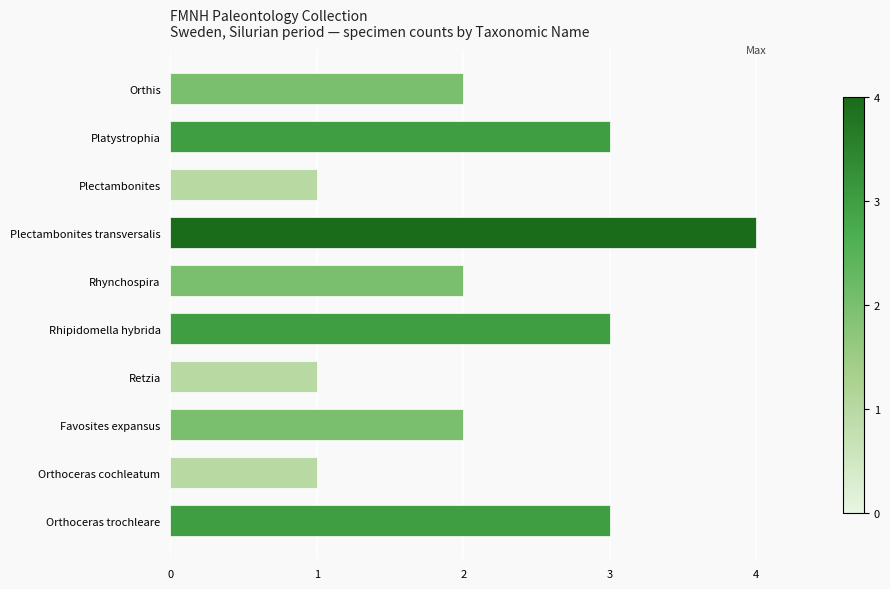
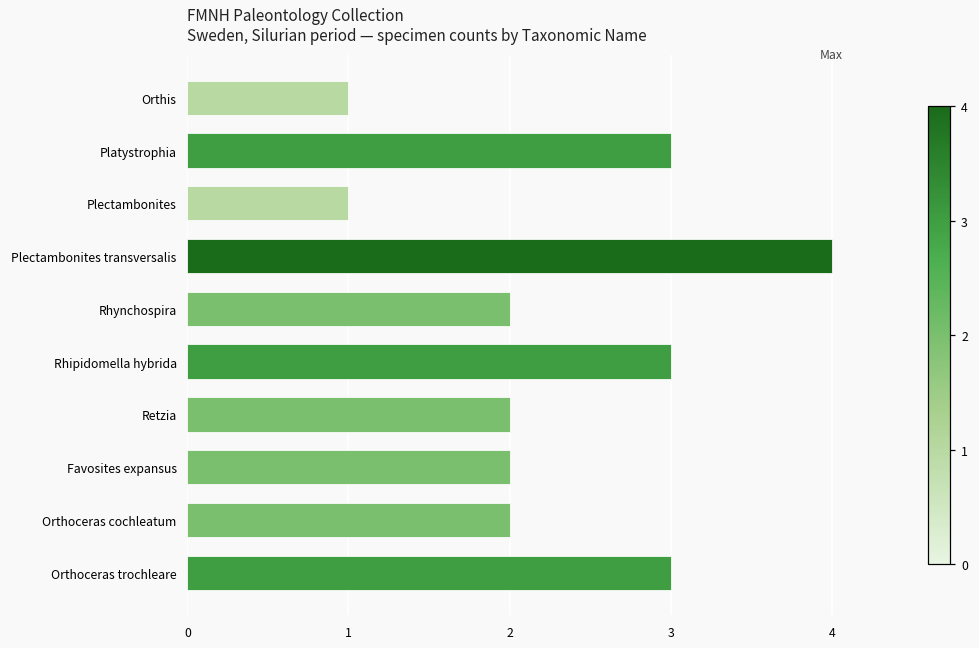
  {
-   "Orthis": 2,
+   "Orthis": 1,
    "Platystrophia": 3,
    "Plectambonites": 1,
    "Plectambonites transversalis": 4,
    "Rhynchospira": 2,
    "Rhipidomella hybrida": 3,
-   "Retzia": 1,
+   "Retzia": 2,
    "Favosites expansus": 2,
-   "Orthoceras cochleatum": 1,
+   "Orthoceras cochleatum": 2,
    "Orthoceras trochleare": 3
  }
